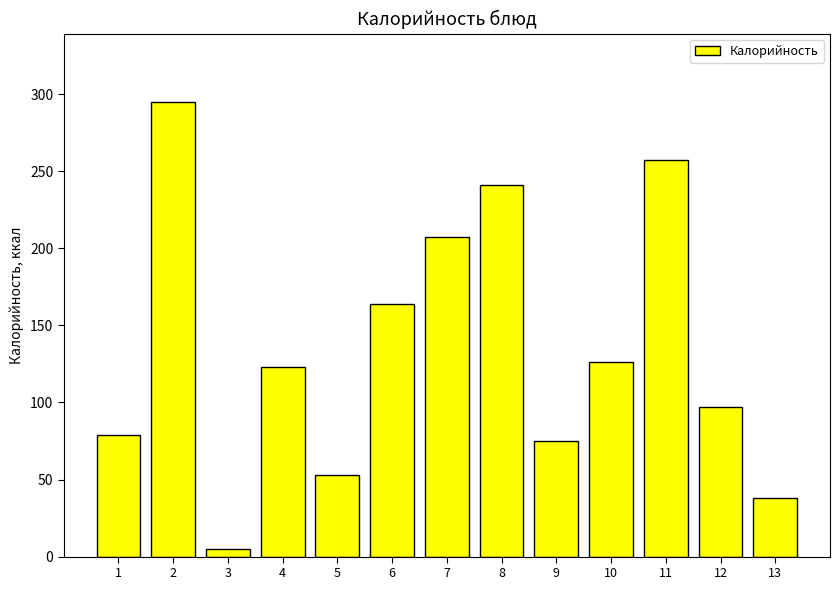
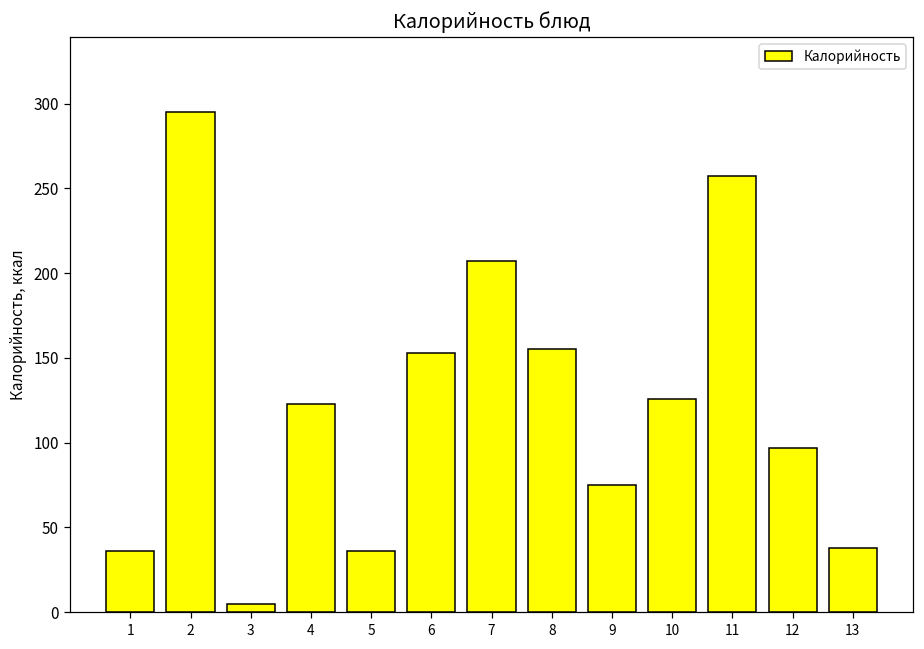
  {
-   "1": 79,
+   "1": 36,
    "2": 295,
    "3": 5,
    "4": 123,
-   "5": 53,
-   "6": 164,
+   "5": 36,
+   "6": 153,
    "7": 207,
-   "8": 241,
+   "8": 155,
    "9": 75,
    "10": 126,
    "11": 257,
    "12": 97,
    "13": 38
  }
